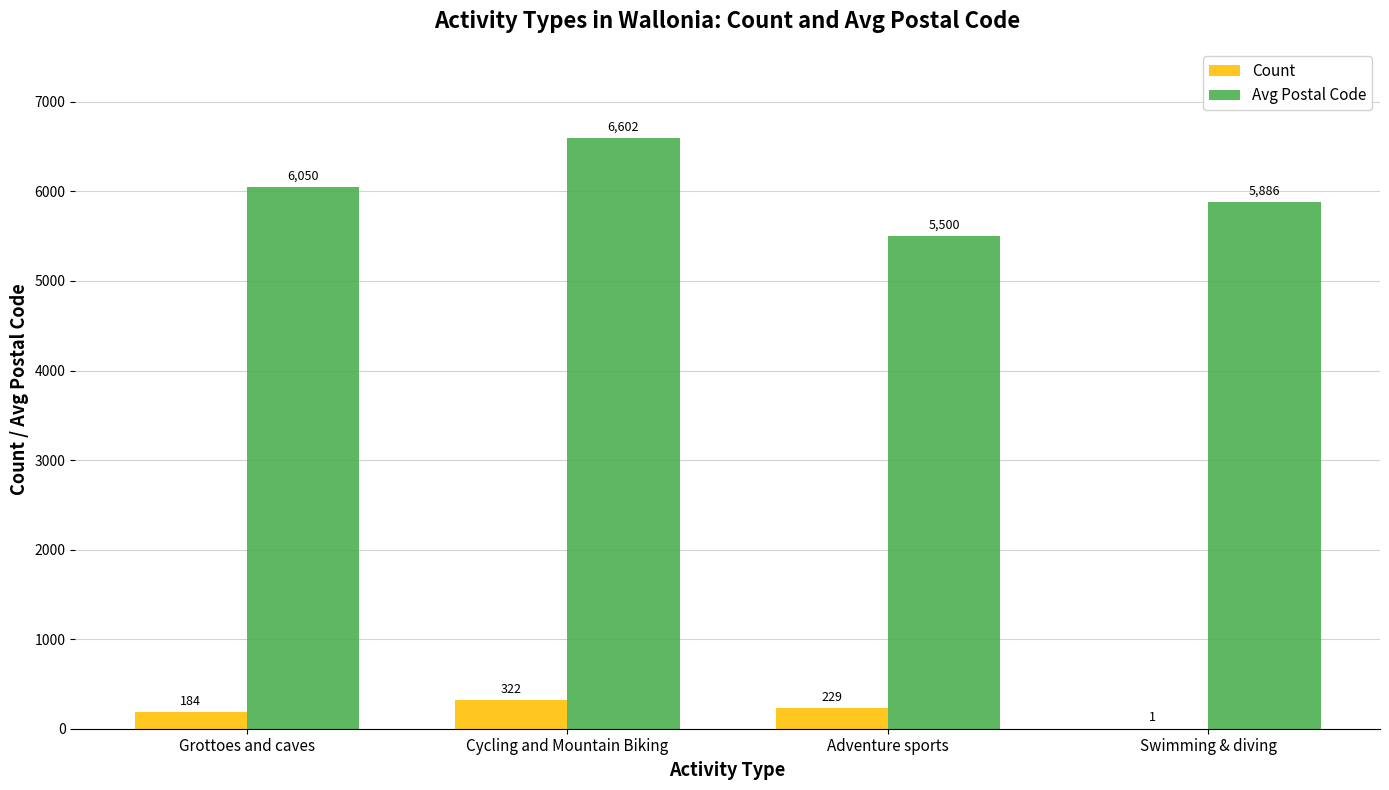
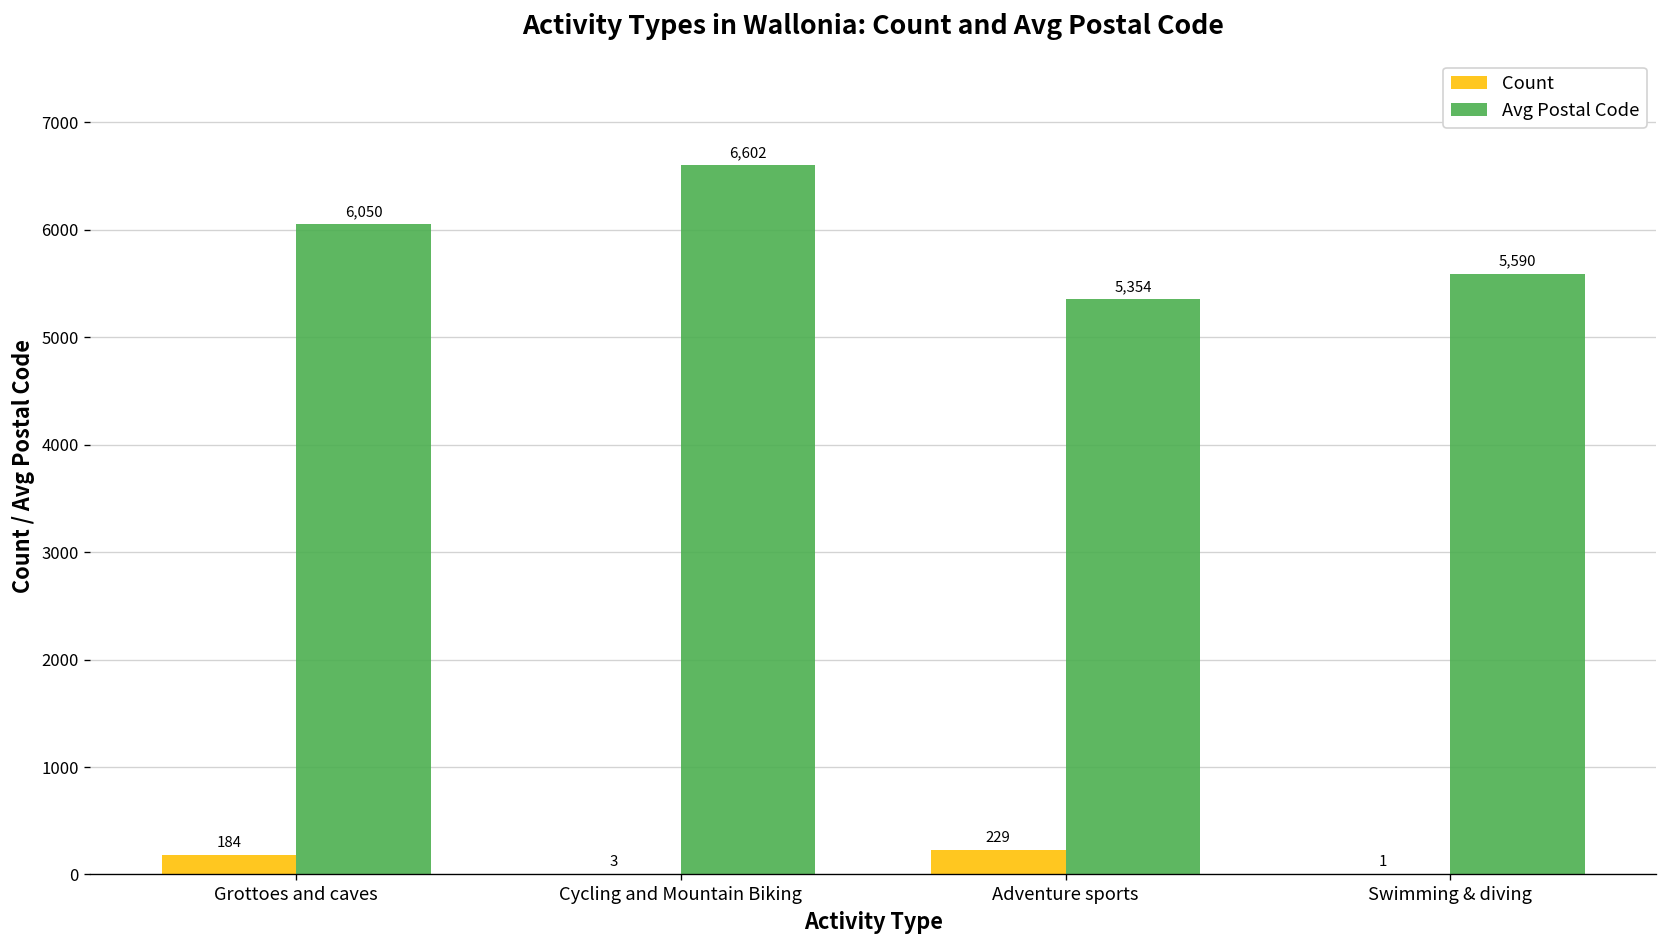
  {
    "Count": {
      "Grottoes and caves": "184",
-     "Cycling and Mountain Biking": "322",
+     "Cycling and Mountain Biking": "3",
      "Adventure sports": "229",
      "Swimming & diving": "1"
    },
    "Avg Postal Code": {
      "Grottoes and caves": "6,050",
      "Cycling and Mountain Biking": "6,602",
-     "Adventure sports": "5,500",
-     "Swimming & diving": "5,886"
+     "Adventure sports": "5,354",
+     "Swimming & diving": "5,590"
    }
  }
